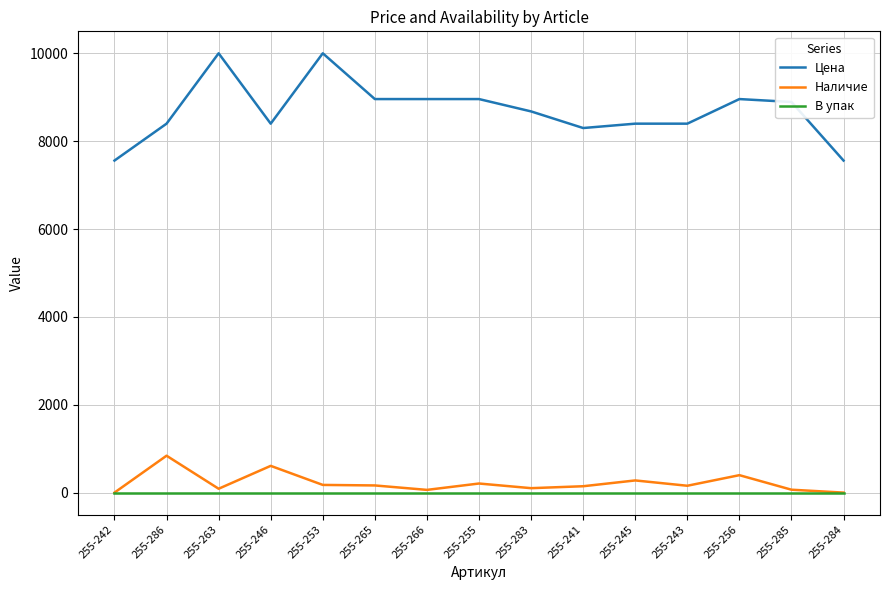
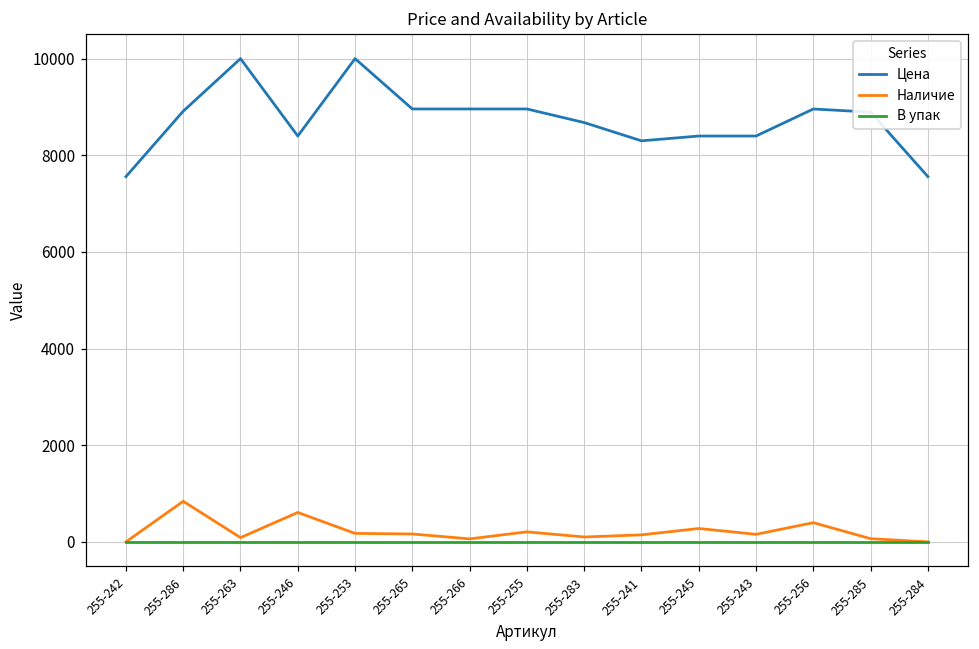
  {
    "Цена": {
      "255-242": 7600,
-     "255-286": 8400,
+     "255-286": 8900,
      "255-263": 10000,
      "255-246": 8400,
      "255-253": 10000,
      "255-265": 9000,
      "255-266": 9000,
      "255-255": 9000,
      "255-283": 8700,
      "255-241": 8300,
      "255-245": 8400,
      "255-243": 8400,
      "255-256": 9000,
      "255-284": 7600
    },
    "Наличие": {
      "255-286": 800,
      "255-263": 100,
      "255-246": 600,
      "255-253": 200,
      "255-265": 200,
      "255-266": 100,
      "255-255": 200,
      "255-283": 100,
      "255-241": 100,
      "255-245": 300,
      "255-243": 200,
      "255-256": 400,
      "255-285": 100
    },
    "В упак": {
      "255-286": 0,
      "255-263": 0,
      "255-246": 0,
      "255-253": 0,
      "255-265": 0,
      "255-266": 0,
      "255-255": 0,
      "255-283": 0,
      "255-241": 0,
      "255-245": 0,
      "255-243": 0,
      "255-256": 0,
      "255-285": 0
    }
  }
